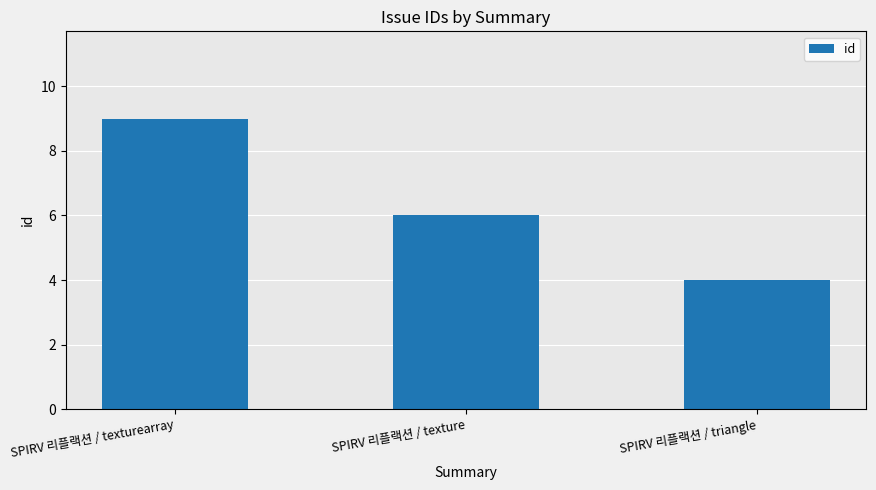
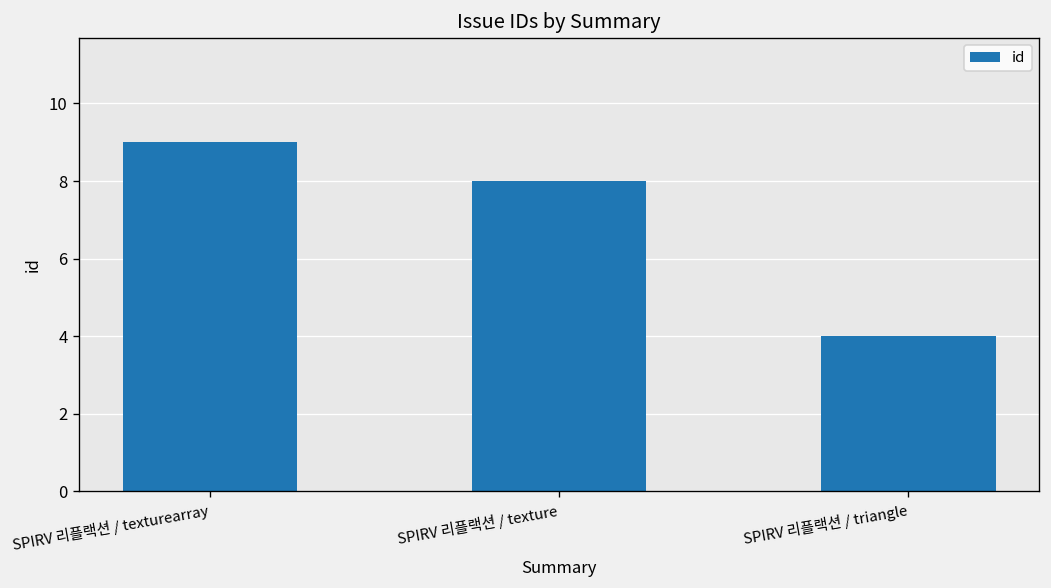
  {
    "SPIRV 리플랙션 / texturearray": 9,
-   "SPIRV 리플랙션 / texture": 6,
+   "SPIRV 리플랙션 / texture": 8,
    "SPIRV 리플랙션 / triangle": 4
  }
